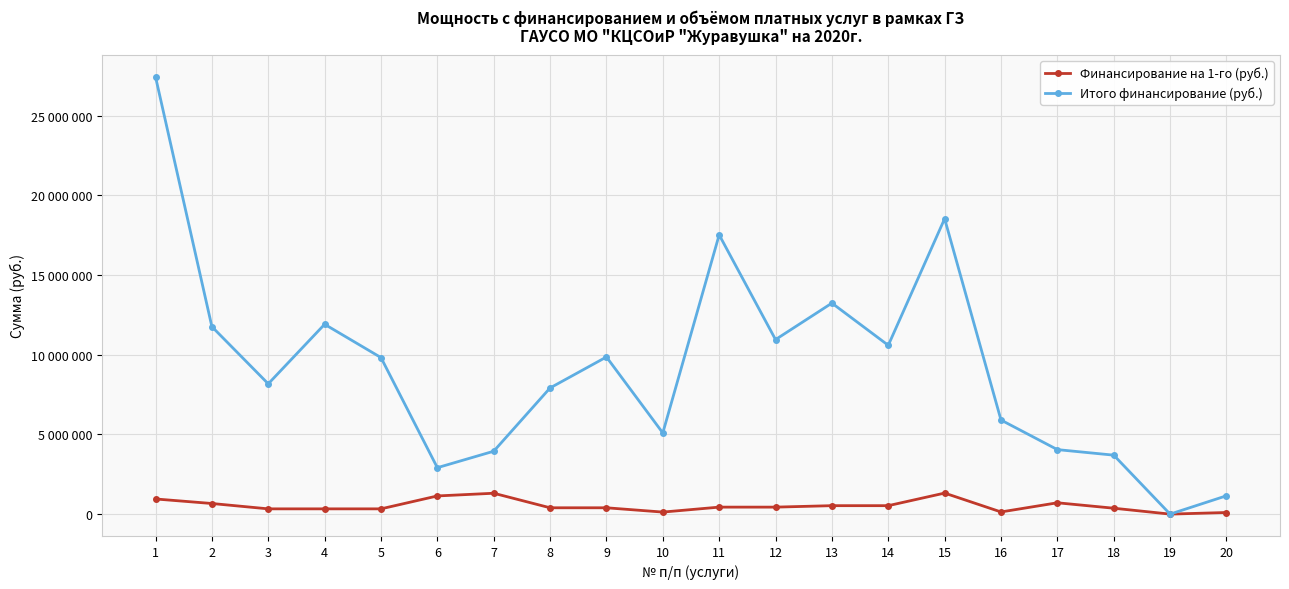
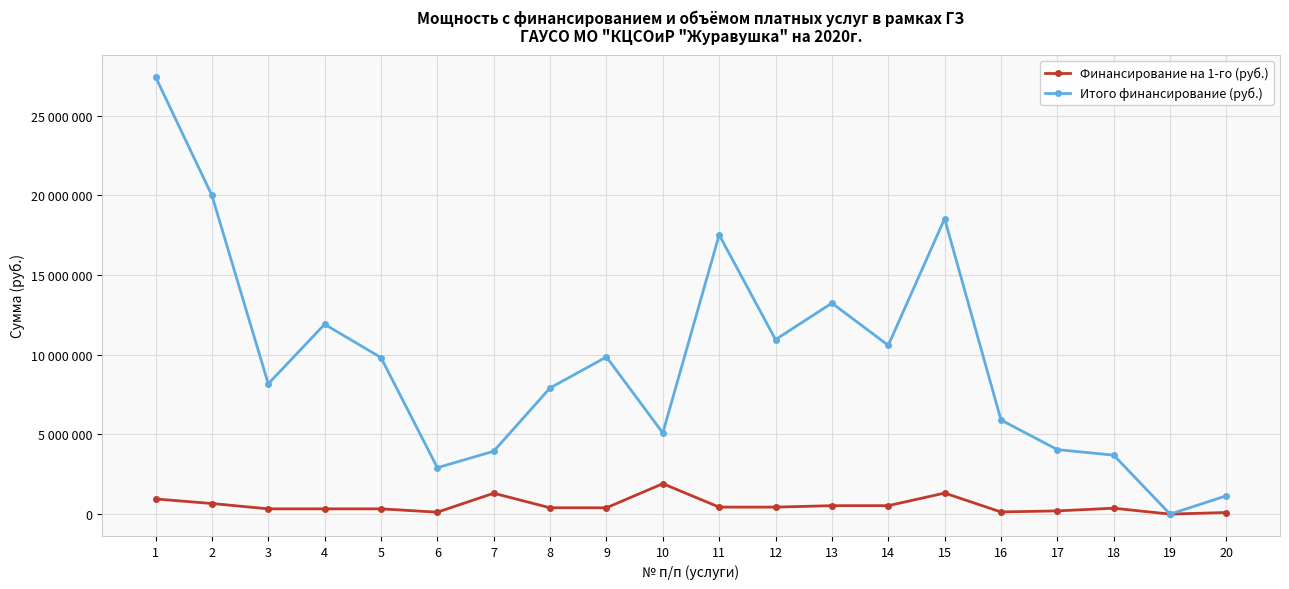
  {
    "Финансирование на 1-го (руб.)": {
      "1": 900000,
      "2": 700000,
      "3": 300000,
      "4": 300000,
      "5": 300000,
-     "6": 1100000,
+     "6": 100000,
      "7": 1300000,
      "8": 400000,
      "9": 400000,
-     "10": 100000,
+     "10": 1900000,
      "11": 400000,
      "12": 400000,
      "13": 500000,
      "14": 500000,
      "15": 1300000,
      "16": 100000,
-     "17": 700000,
+     "17": 200000,
      "18": 400000,
      "20": 100000
    },
    "Итого финансирование (руб.)": {
      "1": 27400000,
-     "2": 11800000,
+     "2": 20000000,
      "3": 8200000,
      "4": 11900000,
      "5": 9800000,
      "6": 2900000,
      "7": 3900000,
      "8": 7900000,
      "9": 9900000,
      "10": 5100000,
      "11": 17500000,
      "12": 10900000,
      "13": 13200000,
      "14": 10600000,
      "15": 18500000,
      "16": 5900000,
      "17": 4000000,
      "18": 3700000,
      "20": 1100000
    }
  }
